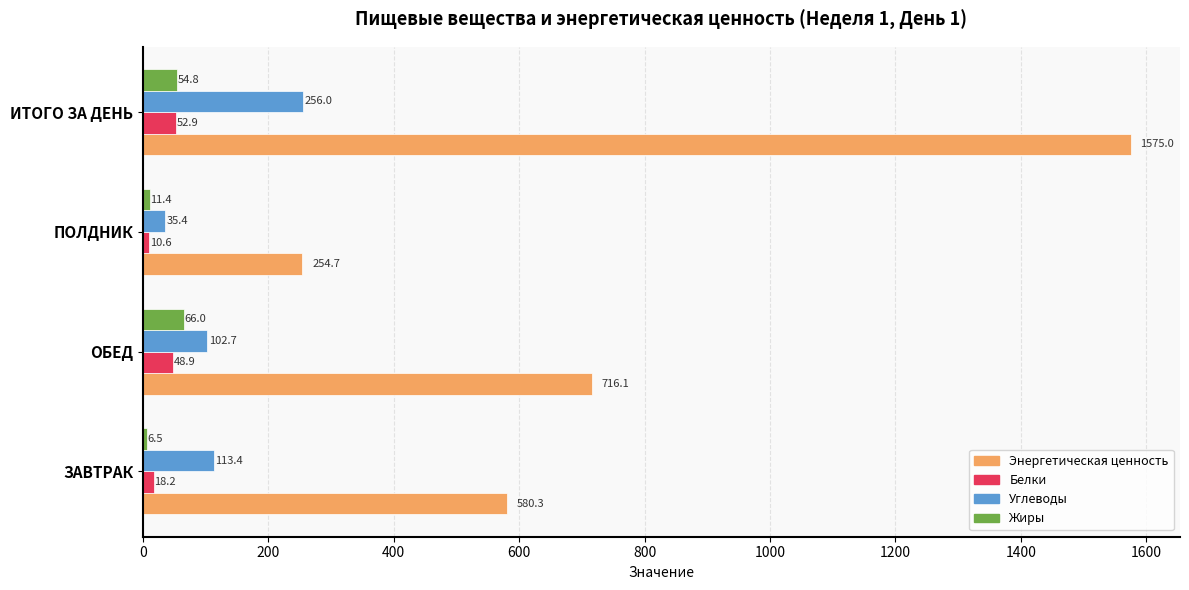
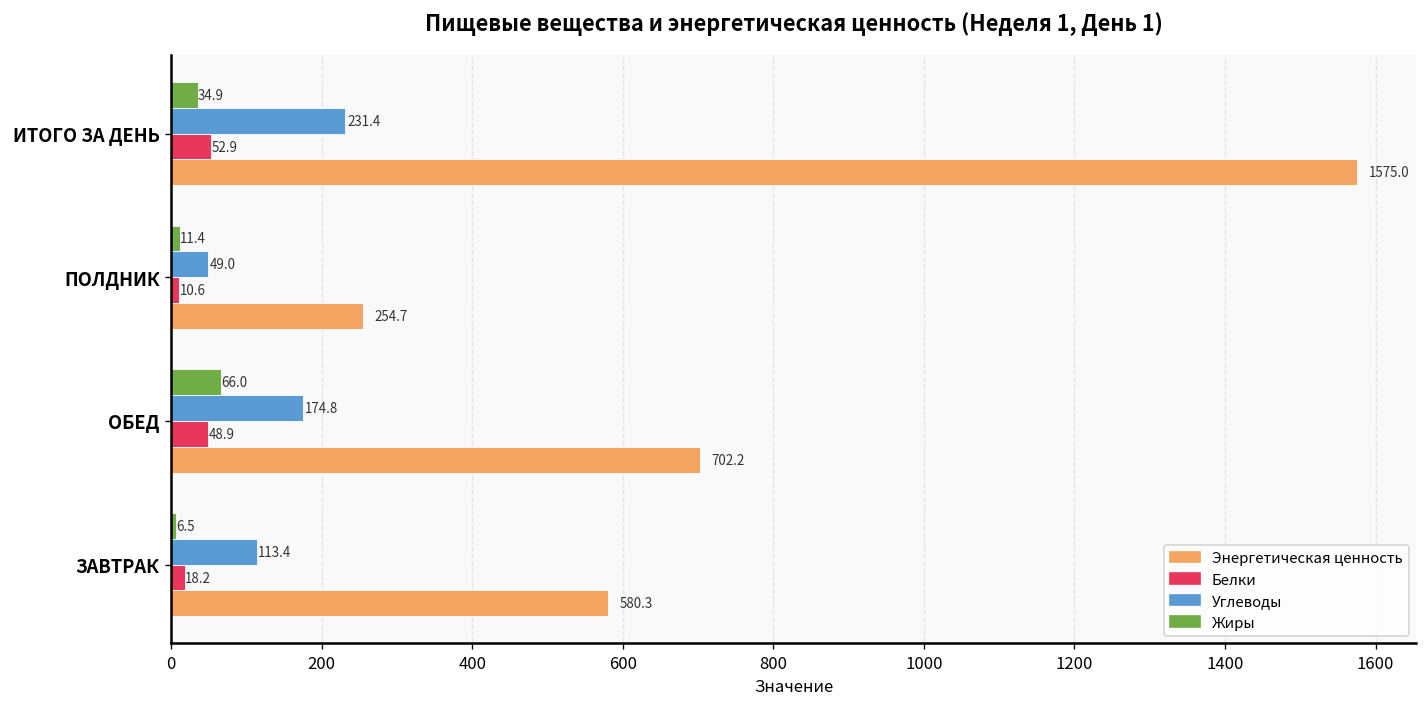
  {
    "Энергетическая ценность": {
      "ИТОГО ЗА ДЕНЬ": 1575.0,
      "ПОЛДНИК": 254.7,
-     "ОБЕД": 716.1,
+     "ОБЕД": 702.2,
      "ЗАВТРАК": 580.3
    },
    "Белки": {
      "ИТОГО ЗА ДЕНЬ": 52.9,
      "ПОЛДНИК": 10.6,
      "ОБЕД": 48.9,
      "ЗАВТРАК": 18.2
    },
    "Углеводы": {
-     "ИТОГО ЗА ДЕНЬ": 256.0,
-     "ПОЛДНИК": 35.4,
-     "ОБЕД": 102.7,
+     "ИТОГО ЗА ДЕНЬ": 231.4,
+     "ПОЛДНИК": 49.0,
+     "ОБЕД": 174.8,
      "ЗАВТРАК": 113.4
    },
    "Жиры": {
-     "ИТОГО ЗА ДЕНЬ": 54.8,
+     "ИТОГО ЗА ДЕНЬ": 34.9,
      "ПОЛДНИК": 11.4,
      "ОБЕД": 66.0,
      "ЗАВТРАК": 6.5
    }
  }
